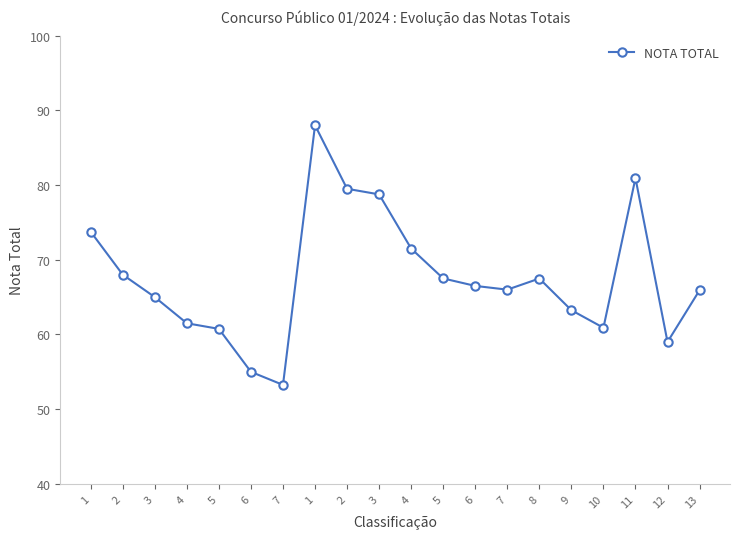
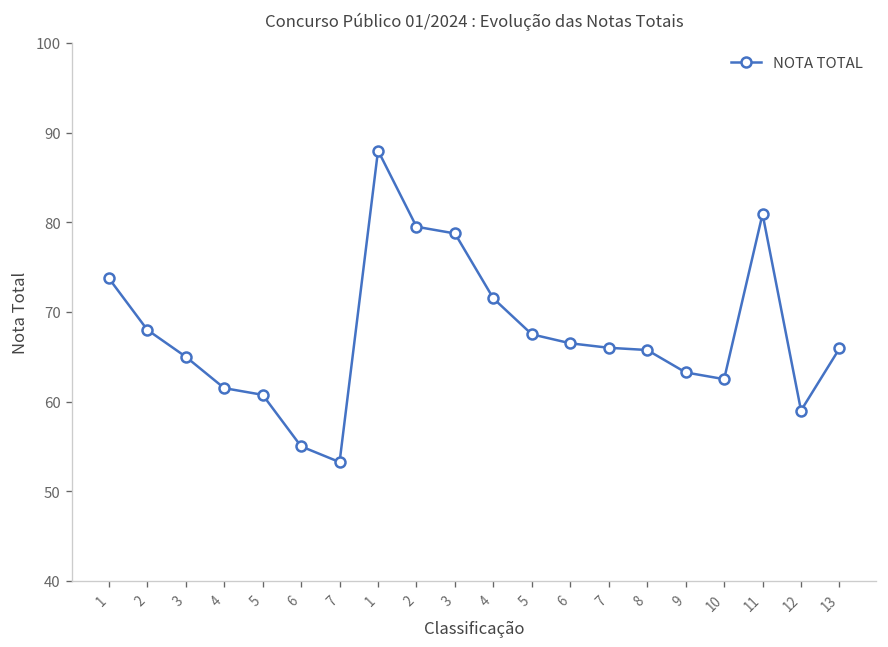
  {
-   "8": 67,
+   "8": 66,
    "9": 63,
-   "10": 61,
+   "10": 63,
    "11": 81,
    "12": 59,
    "13": 66
  }
